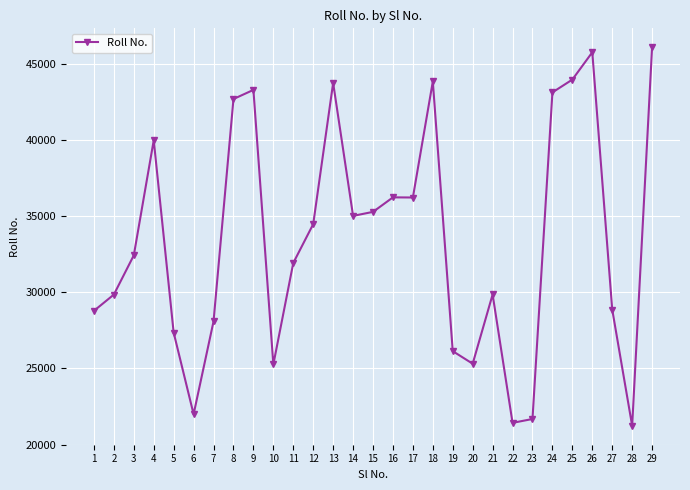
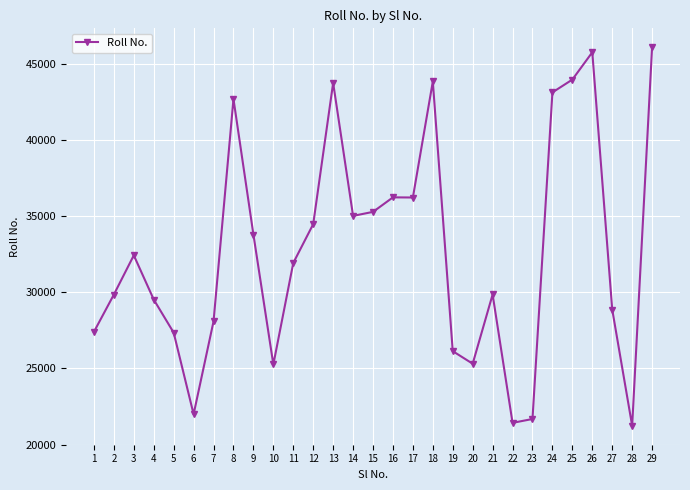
  {
-   "1": 28800,
+   "1": 27400,
    "2": 29900,
    "3": 32400,
-   "4": 40000,
+   "4": 29500,
    "5": 27400,
    "6": 22000,
    "7": 28100,
    "8": 42700,
-   "9": 43300,
+   "9": 33800,
    "10": 25300,
    "11": 31900,
    "12": 34500,
    "13": 43800,
    "14": 35000,
    "15": 35300,
    "16": 36200,
    "17": 36200,
    "18": 43800,
    "19": 26100,
    "20": 25300,
    "21": 29900,
    "22": 21400,
    "23": 21700,
    "24": 43100,
    "25": 44000,
    "26": 45800,
    "27": 28900,
    "28": 21200,
    "29": 46100
  }
